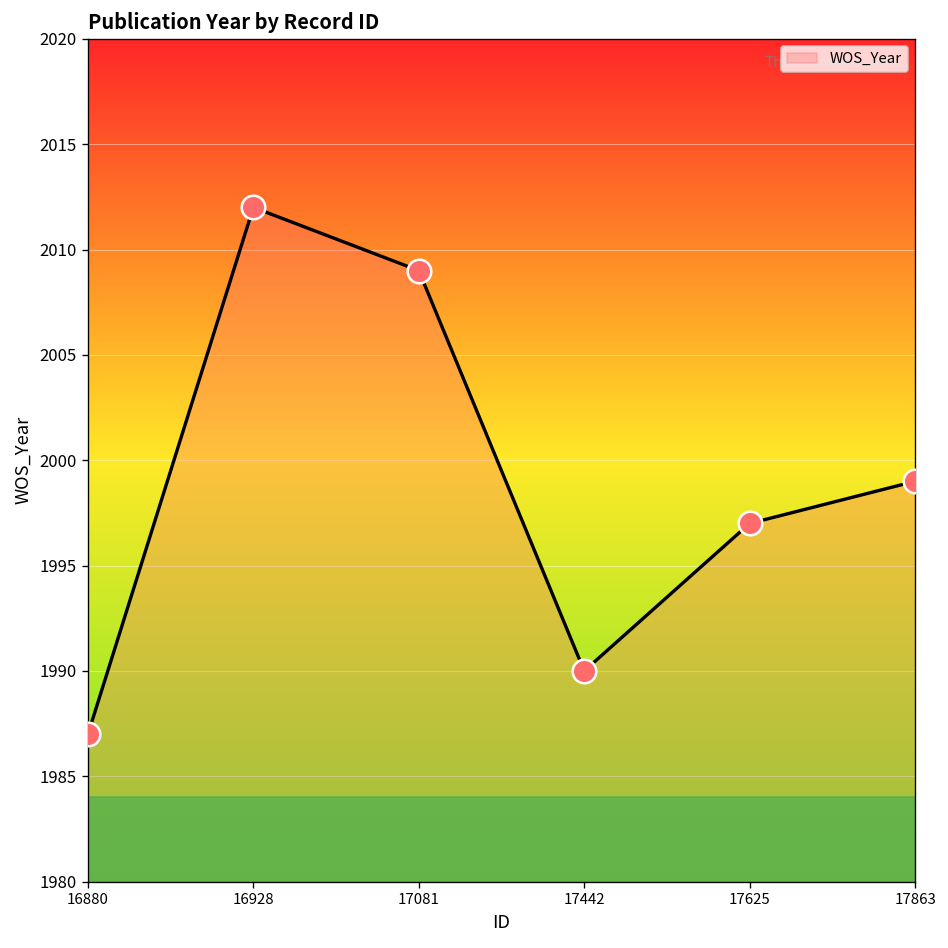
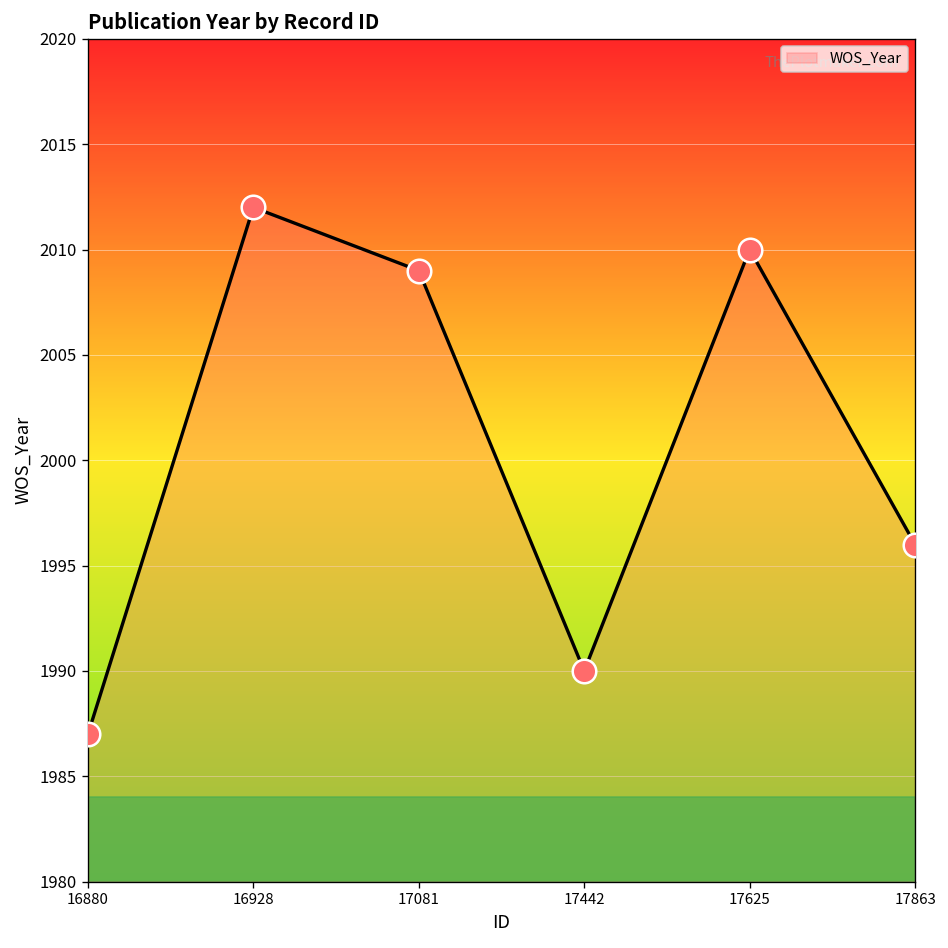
  {
    "16880": 1987,
    "16928": 2012,
    "17081": 2009,
    "17442": 1990,
-   "17625": 1997,
-   "17863": 1999
+   "17625": 2010,
+   "17863": 1996
  }
